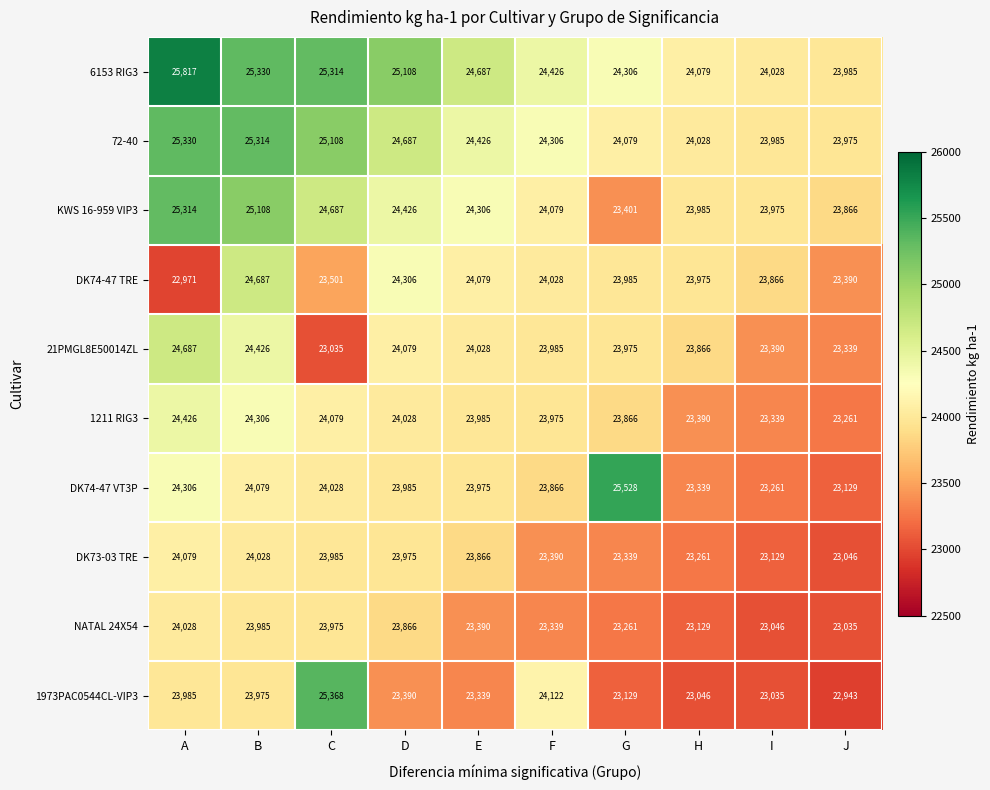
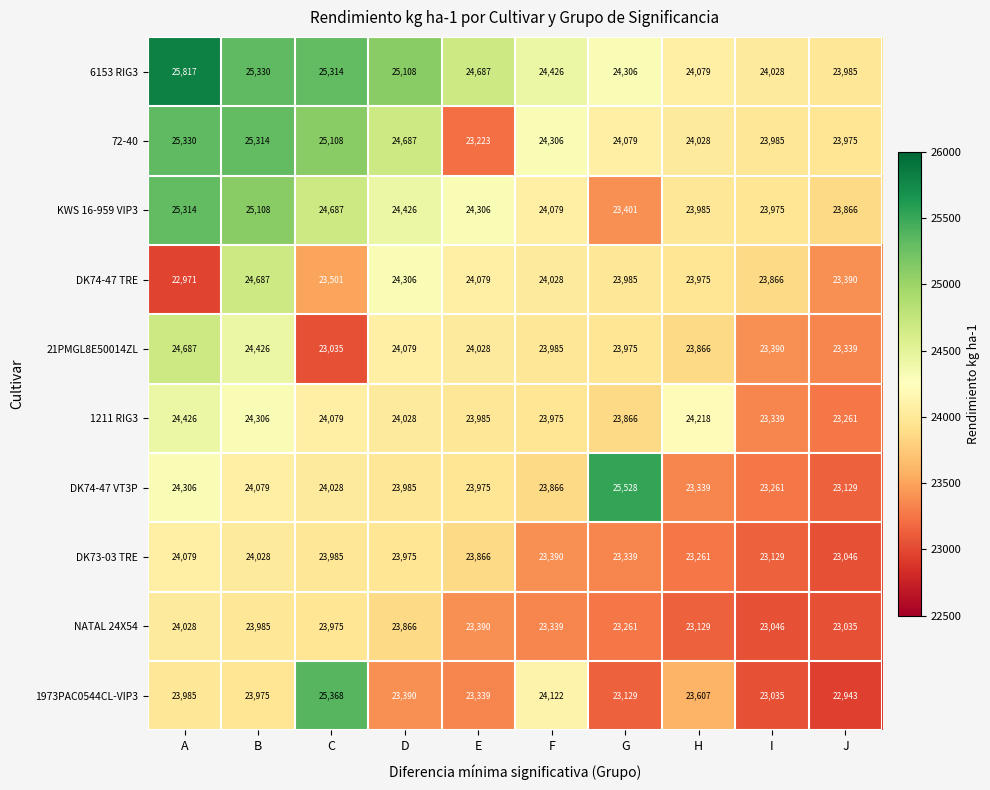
  {
    "6153 RIG3": {
      "A": "25,817",
      "B": "25,330",
      "C": "25,314",
      "D": "25,108",
      "E": "24,687",
      "F": "24,426",
      "G": "24,306",
      "H": "24,079",
      "I": "24,028",
      "J": "23,985"
    },
    "72-40": {
      "A": "25,330",
      "B": "25,314",
      "C": "25,108",
      "D": "24,687",
-     "E": "24,426",
+     "E": "23,223",
      "F": "24,306",
      "G": "24,079",
      "H": "24,028",
      "I": "23,985",
      "J": "23,975"
    },
    "KWS 16-959 VIP3": {
      "A": "25,314",
      "B": "25,108",
      "C": "24,687",
      "D": "24,426",
      "E": "24,306",
      "F": "24,079",
      "G": "23,401",
      "H": "23,985",
      "I": "23,975",
      "J": "23,866"
    },
    "DK74-47 TRE": {
      "A": "22,971",
      "B": "24,687",
      "C": "23,501",
      "D": "24,306",
      "E": "24,079",
      "F": "24,028",
      "G": "23,985",
      "H": "23,975",
      "I": "23,866",
      "J": "23,390"
    },
    "21PMGL8E50014ZL": {
      "A": "24,687",
      "B": "24,426",
      "C": "23,035",
      "D": "24,079",
      "E": "24,028",
      "F": "23,985",
      "G": "23,975",
      "H": "23,866",
      "I": "23,390",
      "J": "23,339"
    },
    "1211 RIG3": {
      "A": "24,426",
      "B": "24,306",
      "C": "24,079",
      "D": "24,028",
      "E": "23,985",
      "F": "23,975",
      "G": "23,866",
-     "H": "23,390",
+     "H": "24,218",
      "I": "23,339",
      "J": "23,261"
    },
    "DK74-47 VT3P": {
      "A": "24,306",
      "B": "24,079",
      "C": "24,028",
      "D": "23,985",
      "E": "23,975",
      "F": "23,866",
      "G": "25,528",
      "H": "23,339",
      "I": "23,261",
      "J": "23,129"
    },
    "DK73-03 TRE": {
      "A": "24,079",
      "B": "24,028",
      "C": "23,985",
      "D": "23,975",
      "E": "23,866",
      "F": "23,390",
      "G": "23,339",
      "H": "23,261",
      "I": "23,129",
      "J": "23,046"
    },
    "NATAL 24X54": {
      "A": "24,028",
      "B": "23,985",
      "C": "23,975",
      "D": "23,866",
      "E": "23,390",
      "F": "23,339",
      "G": "23,261",
      "H": "23,129",
      "I": "23,046",
      "J": "23,035"
    },
    "1973PAC0544CL-VIP3": {
      "A": "23,985",
      "B": "23,975",
      "C": "25,368",
      "D": "23,390",
      "E": "23,339",
      "F": "24,122",
      "G": "23,129",
-     "H": "23,046",
+     "H": "23,607",
      "I": "23,035",
      "J": "22,943"
    }
  }
